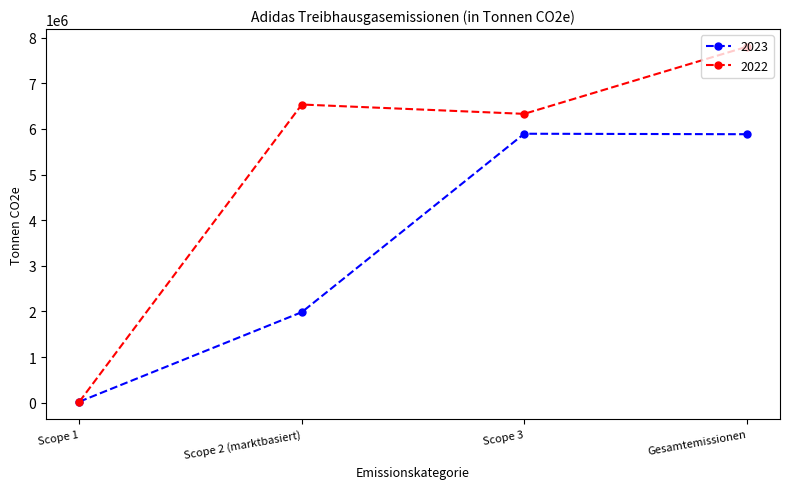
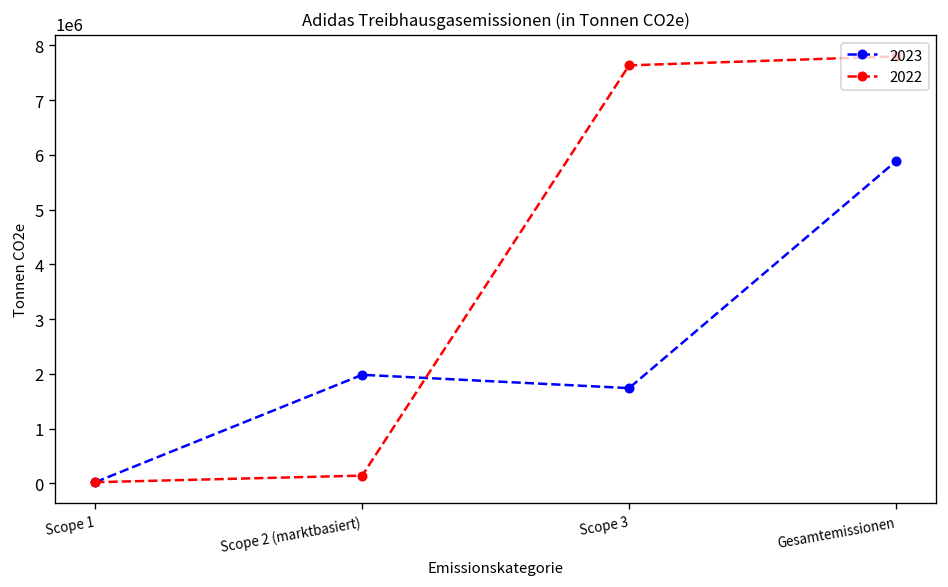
  {
    "2023": {
      "Scope 2 (marktbasiert)": 2000000,
-     "Scope 3": 5900000,
+     "Scope 3": 1700000,
      "Gesamtemissionen": 5900000
    },
    "2022": {
-     "Scope 2 (marktbasiert)": 6500000,
-     "Scope 3": 6300000
+     "Scope 2 (marktbasiert)": 100000,
+     "Scope 3": 7600000
    }
  }
